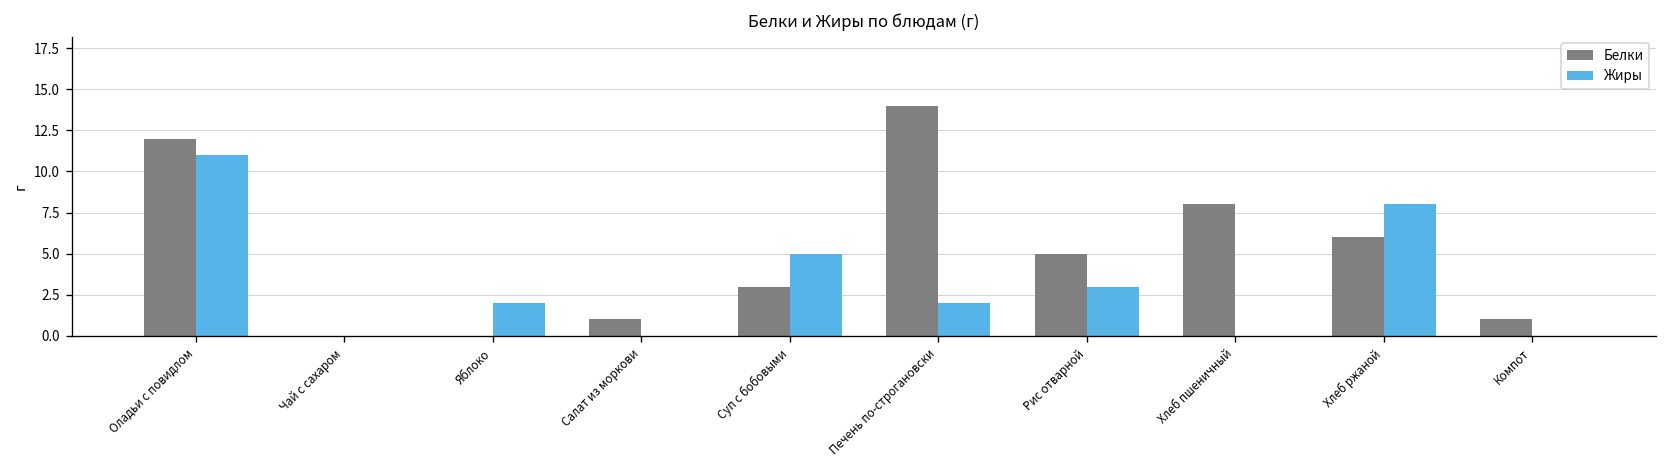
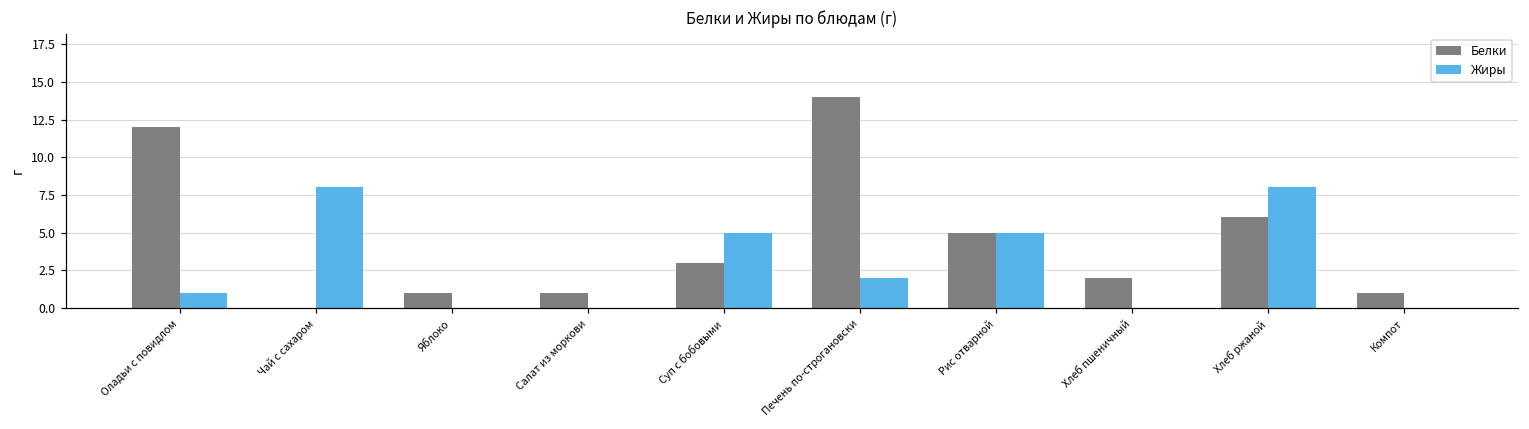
  {
    "Белки": {
      "Оладьи с повидлом": 12,
      "Чай с сахаром": 0,
-     "Яблоко": 0,
+     "Яблоко": 1,
      "Салат из моркови": 1,
      "Суп с бобовыми": 3,
      "Печень по-строгановски": 14,
      "Рис отварной": 5,
-     "Хлеб пшеничный": 8,
+     "Хлеб пшеничный": 2,
      "Хлеб ржаной": 6,
      "Компот": 1
    },
    "Жиры": {
-     "Оладьи с повидлом": 11,
-     "Чай с сахаром": 0,
-     "Яблоко": 2,
+     "Оладьи с повидлом": 1,
+     "Чай с сахаром": 8,
+     "Яблоко": 0,
      "Салат из моркови": 0,
      "Суп с бобовыми": 5,
      "Печень по-строгановски": 2,
-     "Рис отварной": 3,
+     "Рис отварной": 5,
      "Хлеб пшеничный": 0,
      "Хлеб ржаной": 8,
      "Компот": 0
    }
  }
